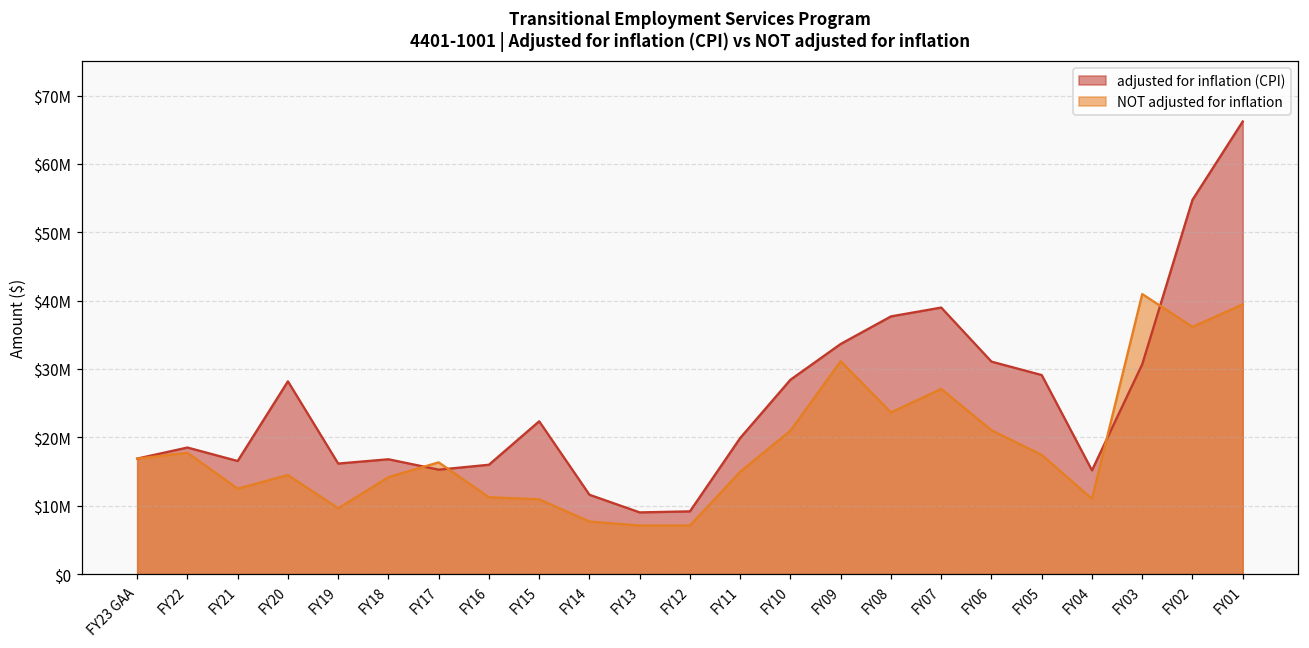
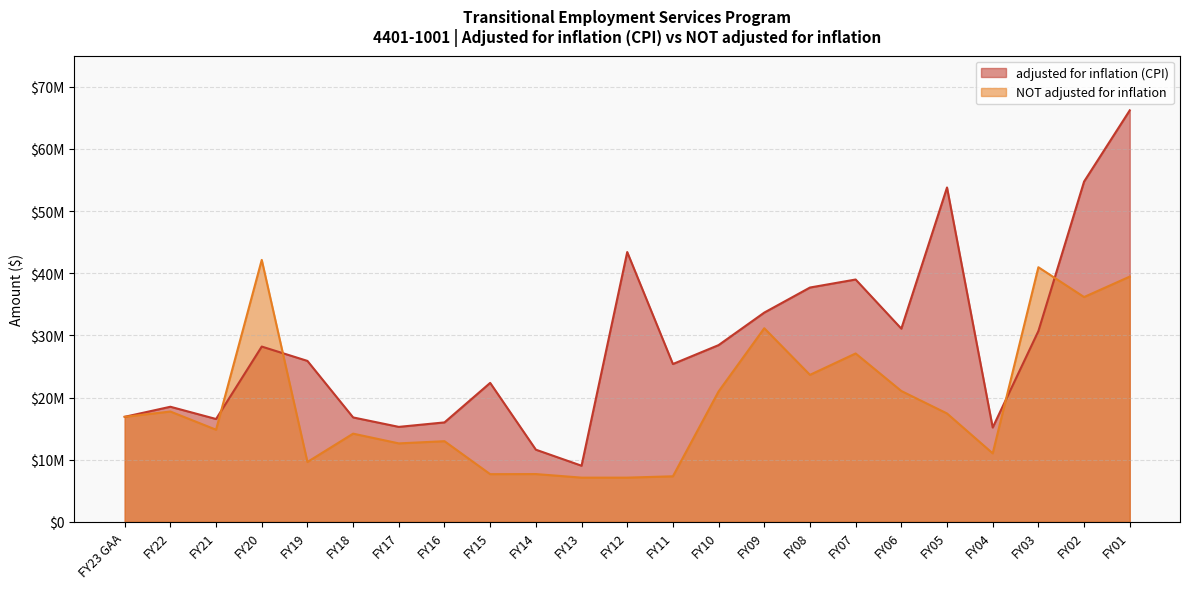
  {
    "adjusted for inflation (CPI)": {
      "FY22": "$19000000",
      "FY21": "$17000000",
      "FY20": "$28000000",
-     "FY19": "$16000000",
+     "FY19": "$26000000",
      "FY18": "$17000000",
      "FY17": "$15000000",
      "FY16": "$16000000",
      "FY15": "$22000000",
      "FY14": "$12000000",
      "FY13": "$9000000",
-     "FY12": "$9000000",
-     "FY11": "$20000000",
+     "FY12": "$43000000",
+     "FY11": "$25000000",
      "FY10": "$28000000",
      "FY09": "$34000000",
      "FY08": "$38000000",
      "FY07": "$39000000",
      "FY06": "$31000000",
-     "FY05": "$29000000",
+     "FY05": "$54000000",
      "FY04": "$15000000",
      "FY03": "$31000000",
      "FY02": "$55000000",
      "FY01": "$66000000"
    },
    "NOT adjusted for inflation": {
      "FY22": "$18000000",
-     "FY21": "$12000000",
-     "FY20": "$14000000",
+     "FY21": "$15000000",
+     "FY20": "$42000000",
      "FY19": "$10000000",
      "FY18": "$14000000",
-     "FY17": "$16000000",
-     "FY16": "$11000000",
-     "FY15": "$11000000",
+     "FY17": "$13000000",
+     "FY16": "$13000000",
+     "FY15": "$8000000",
      "FY14": "$8000000",
      "FY13": "$7000000",
      "FY12": "$7000000",
-     "FY11": "$15000000",
+     "FY11": "$7000000",
      "FY10": "$21000000",
      "FY09": "$31000000",
      "FY08": "$24000000",
      "FY07": "$27000000",
      "FY06": "$21000000",
      "FY05": "$17000000",
      "FY04": "$11000000",
      "FY03": "$41000000",
      "FY02": "$36000000",
      "FY01": "$39000000"
    }
  }
